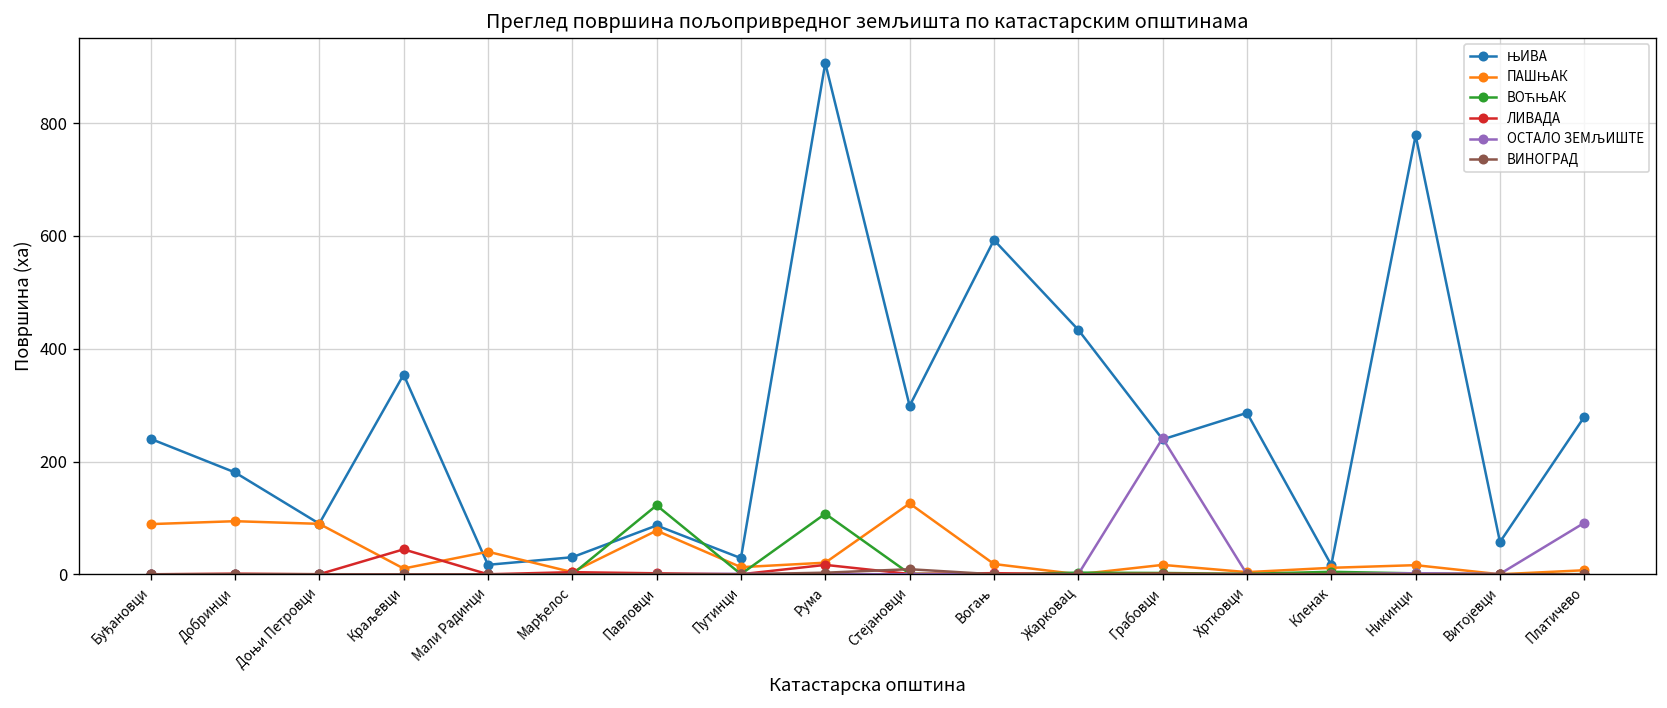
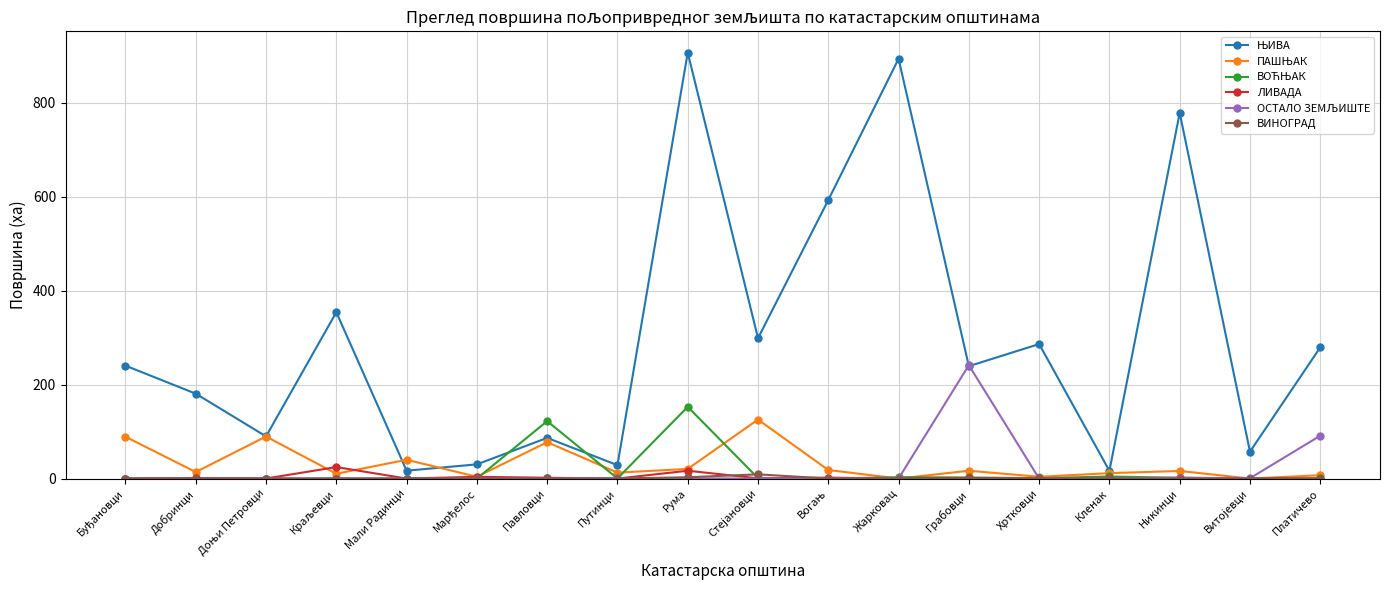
  {
    "ЊИВА": {
      "Буђановци": 240,
      "Добринци": 180,
      "Краљевци": 350,
      "Мали Радинци": 20,
      "Марђелос": 30,
      "Павловци": 90,
      "Путинци": 30,
      "Рума": 910,
      "Стејановци": 300,
      "Вогањ": 590,
-     "Жарковац": 430,
+     "Жарковац": 890,
      "Хртковци": 290,
      "Никинци": 780,
      "Витојевци": 60,
      "Платичево": 280
    },
    "ПАШЊАК": {
      "Буђановци": 90,
-     "Добринци": 90,
+     "Добринци": 10,
      "Краљевци": 10,
      "Мали Радинци": 40,
      "Павловци": 80,
      "Путинци": 10,
      "Стејановци": 130,
      "Вогањ": 20,
      "Грабовци": 20,
      "Никинци": 20,
      "Платичево": 10
    },
    "ВОЋЊАК": {
      "Павловци": 120,
-     "Рума": 110
+     "Рума": 150
    },
    "ЛИВАДА": {
-     "Краљевци": 40
+     "Краљевци": 20
    },
    "ОСТАЛО ЗЕМЉИШТЕ": {
      "Платичево": 90
    },
    "ВИНОГРАД": {
      "Стејановци": 10
    }
  }
